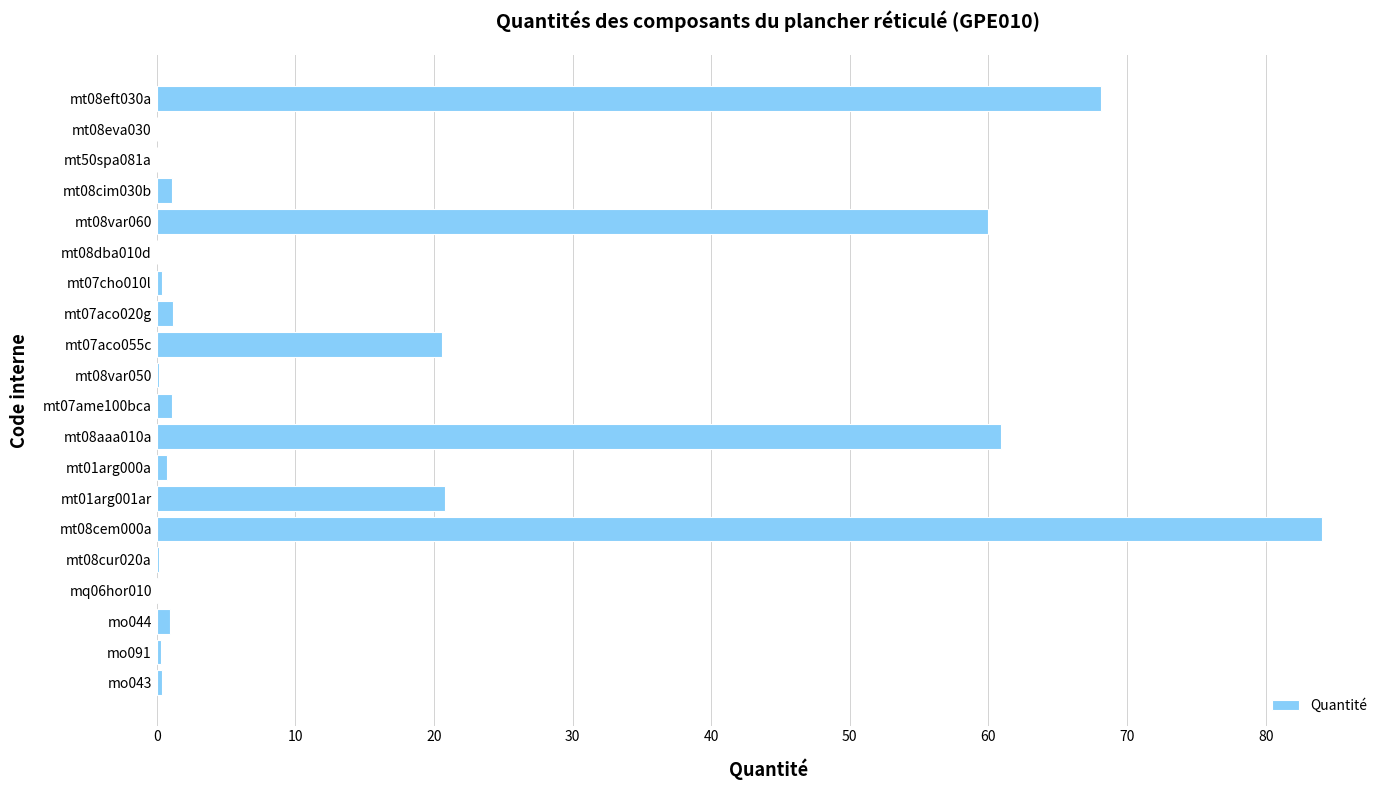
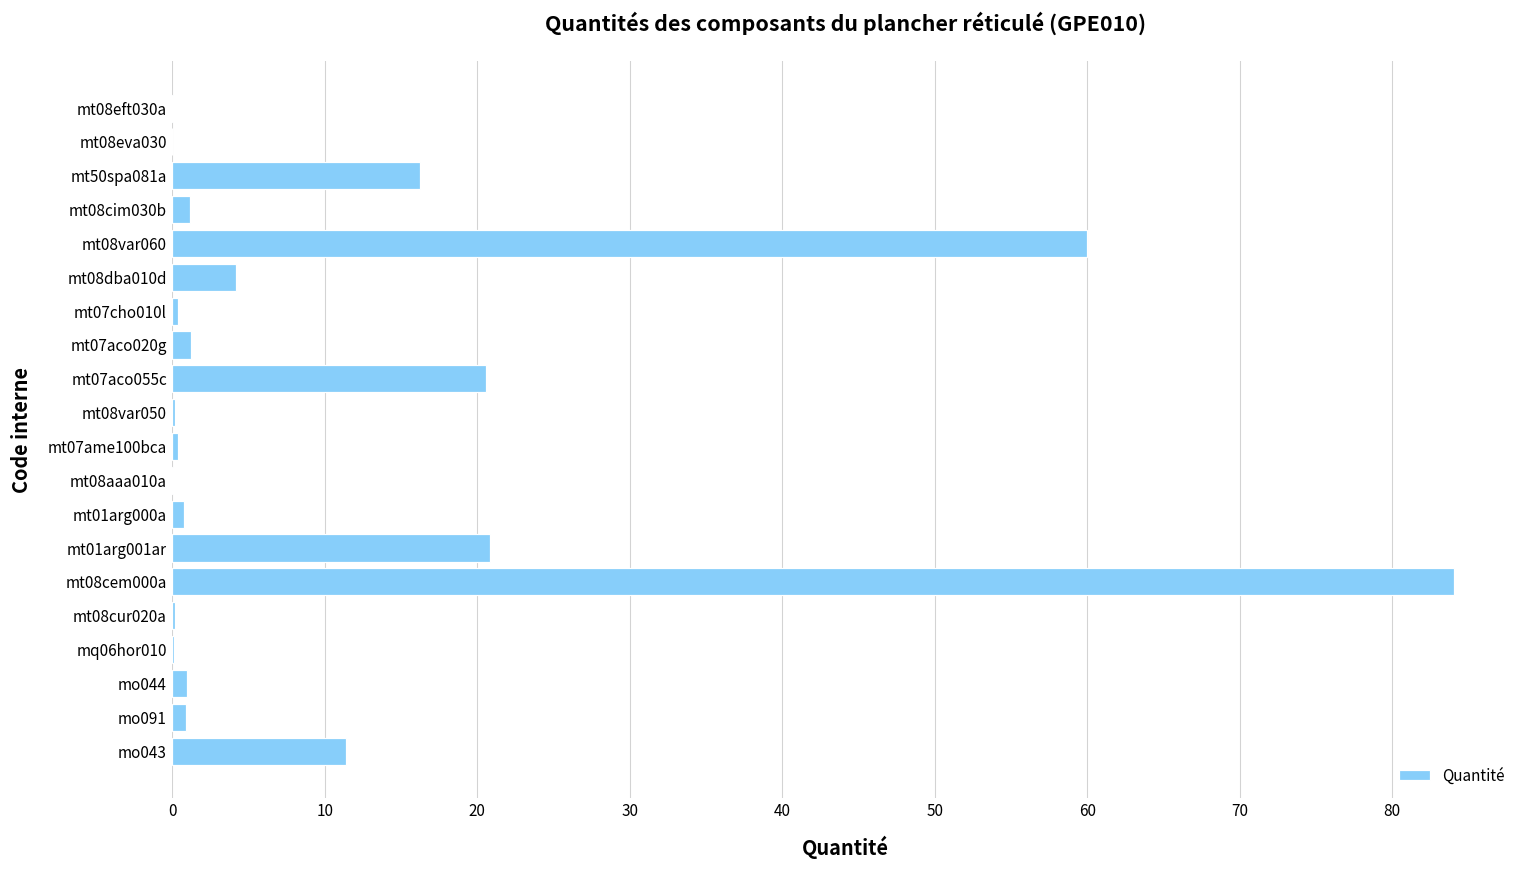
  {
-   "mt08eft030a": 68.1,
-   "mt50spa081a": 0.0,
+   "mt08eft030a": 0.0,
+   "mt50spa081a": 16.3,
    "mt08cim030b": 1.1,
    "mt08var060": 60.0,
-   "mt08dba010d": 0.0,
+   "mt08dba010d": 4.2,
    "mt07cho010l": 0.4,
    "mt07aco020g": 1.2,
    "mt07aco055c": 20.6,
    "mt08var050": 0.2,
-   "mt07ame100bca": 1.1,
-   "mt08aaa010a": 60.9,
+   "mt07ame100bca": 0.4,
+   "mt08aaa010a": 0.0,
    "mt01arg000a": 0.8,
    "mt01arg001ar": 20.8,
    "mt08cem000a": 84.0,
    "mo044": 0.9,
-   "mo091": 0.3,
-   "mo043": 0.4
+   "mo091": 0.9,
+   "mo043": 11.4
  }
